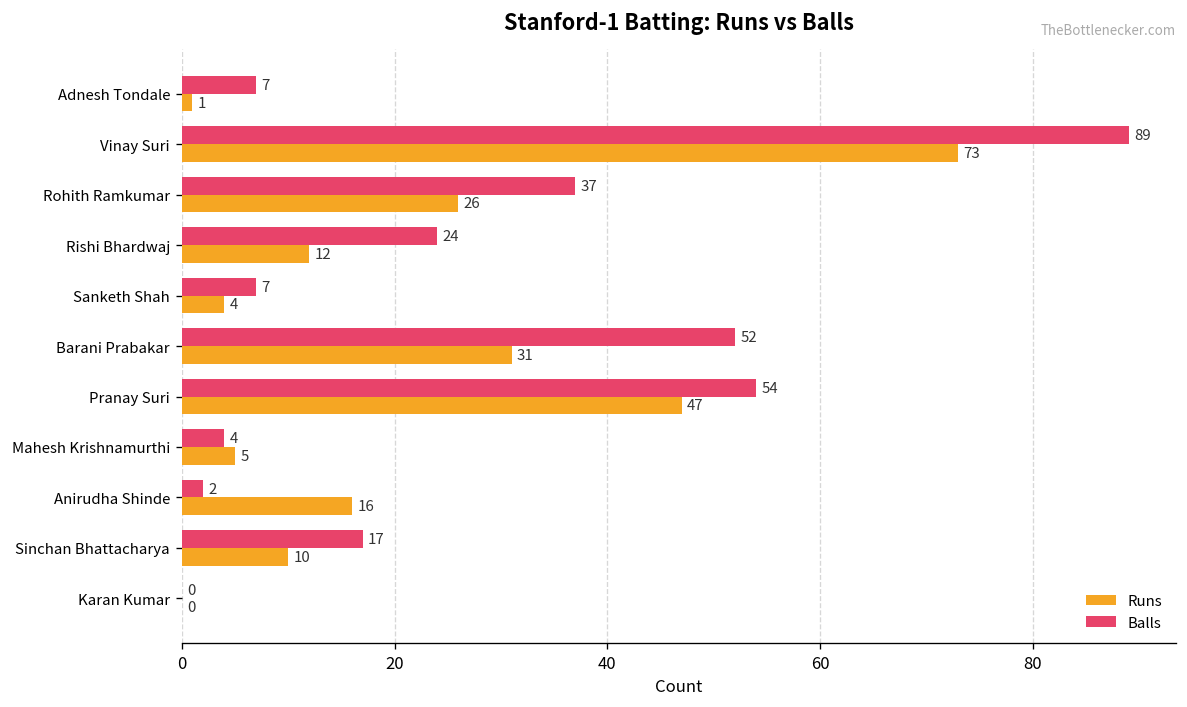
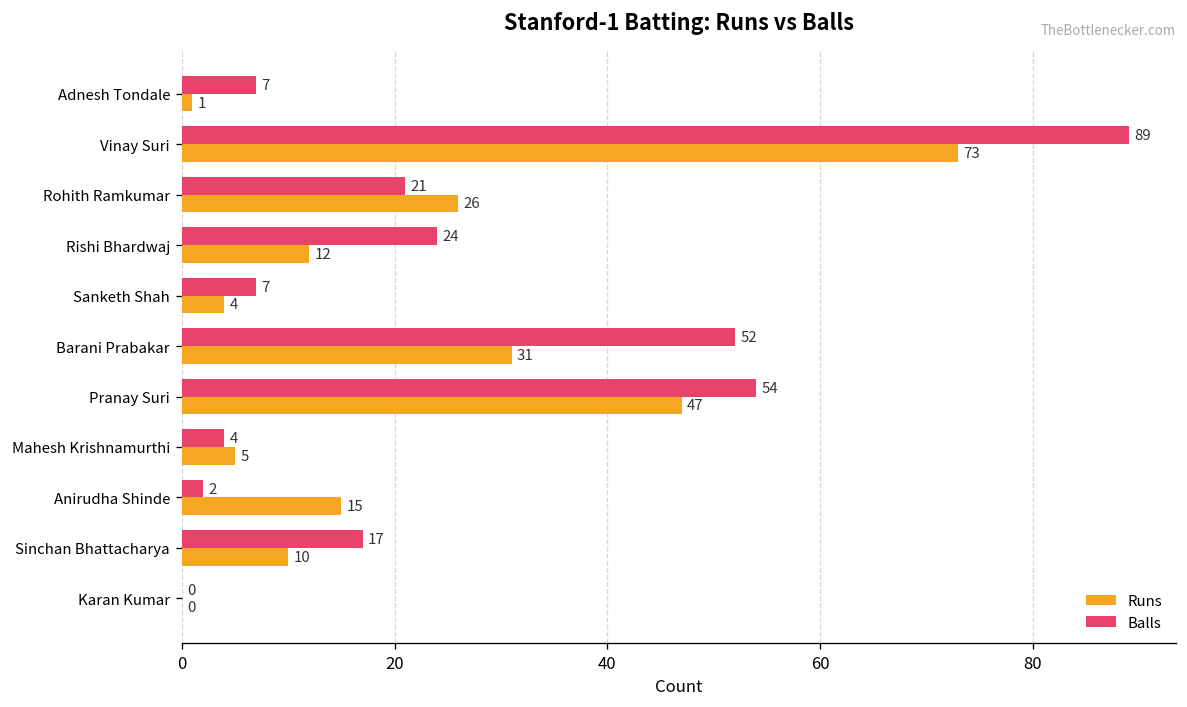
  {
    "Runs": {
      "Adnesh Tondale": 1,
      "Vinay Suri": 73,
      "Rohith Ramkumar": 26,
      "Rishi Bhardwaj": 12,
      "Sanketh Shah": 4,
      "Barani Prabakar": 31,
      "Pranay Suri": 47,
      "Mahesh Krishnamurthi": 5,
-     "Anirudha Shinde": 16,
+     "Anirudha Shinde": 15,
      "Sinchan Bhattacharya": 10,
      "Karan Kumar": 0
    },
    "Balls": {
      "Adnesh Tondale": 7,
      "Vinay Suri": 89,
-     "Rohith Ramkumar": 37,
+     "Rohith Ramkumar": 21,
      "Rishi Bhardwaj": 24,
      "Sanketh Shah": 7,
      "Barani Prabakar": 52,
      "Pranay Suri": 54,
      "Mahesh Krishnamurthi": 4,
      "Anirudha Shinde": 2,
      "Sinchan Bhattacharya": 17,
      "Karan Kumar": 0
    }
  }
